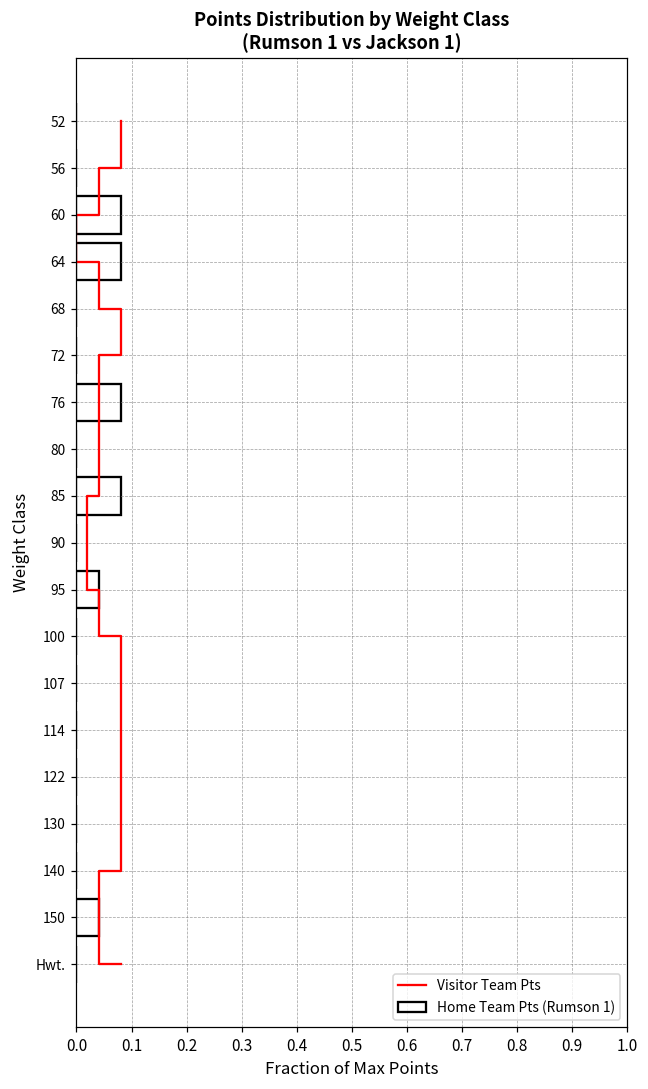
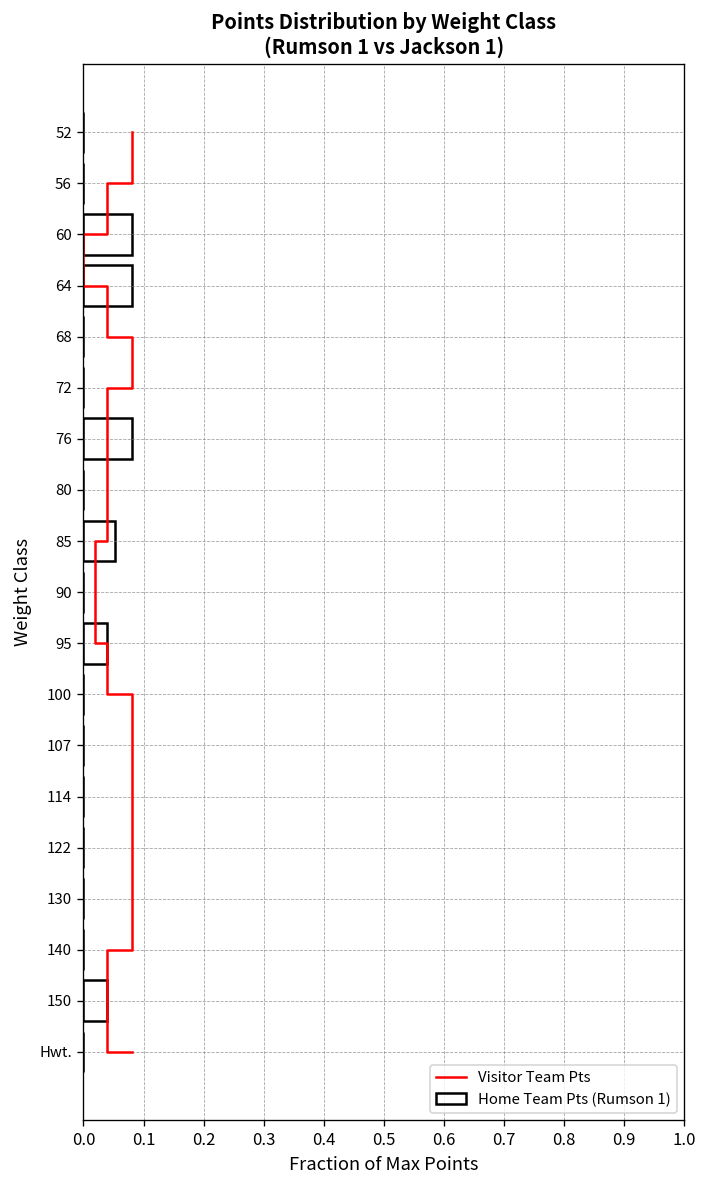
  {
    "Home Team Pts (Rumson 1)": {
      "52": 0.00,
      "56": 0.00,
      "60": 0.08,
      "64": 0.08,
      "68": 0.00,
      "72": 0.00,
      "76": 0.08,
      "80": 0.00,
-     "85": 0.08,
+     "85": 0.05,
      "90": 0.00,
      "95": 0.04,
      "100": 0.00,
      "107": 0.00,
      "114": 0.00,
      "122": 0.00,
      "130": 0.00,
      "140": 0.00,
      "150": 0.04,
      "Hwt.": 0.00
    }
  }
